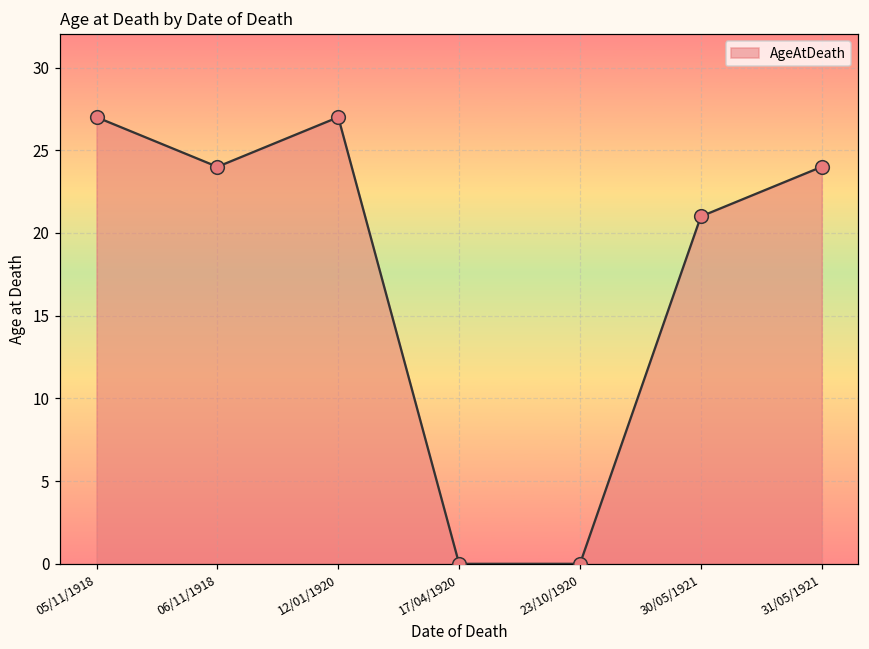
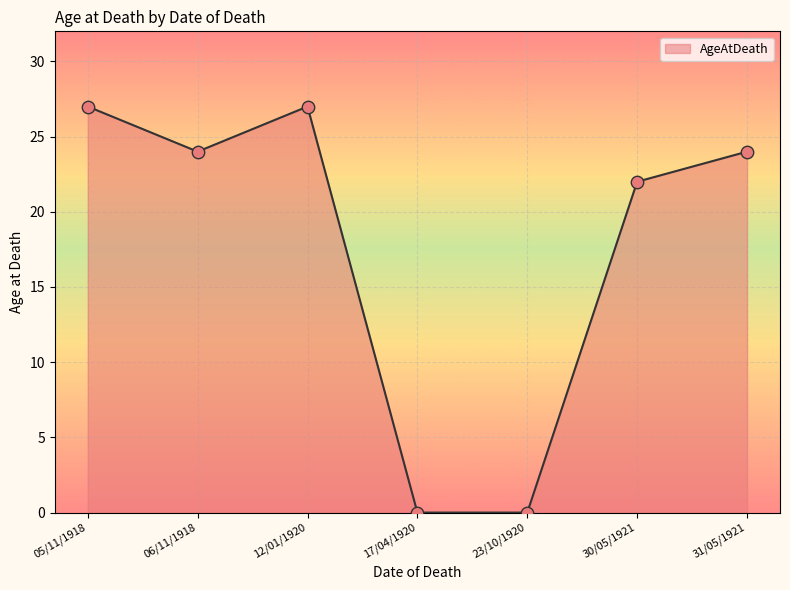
  {
    "05/11/1918": 27,
    "06/11/1918": 24,
    "12/01/1920": 27,
    "17/04/1920": 0,
    "23/10/1920": 0,
-   "30/05/1921": 21,
+   "30/05/1921": 22,
    "31/05/1921": 24
  }
